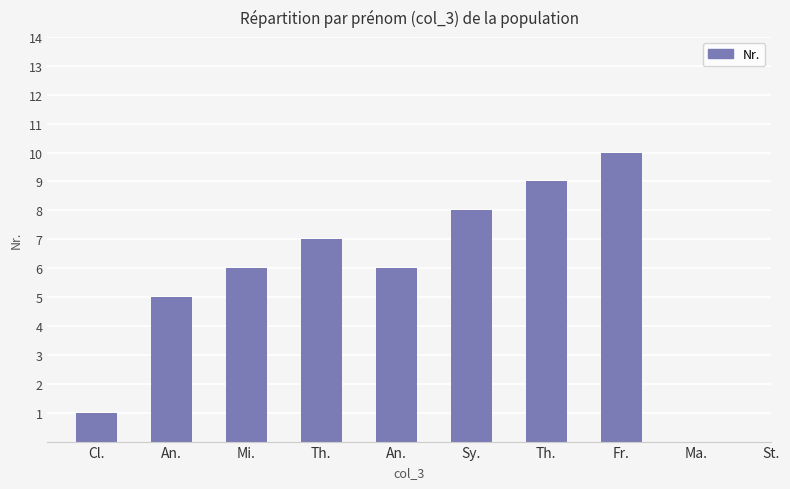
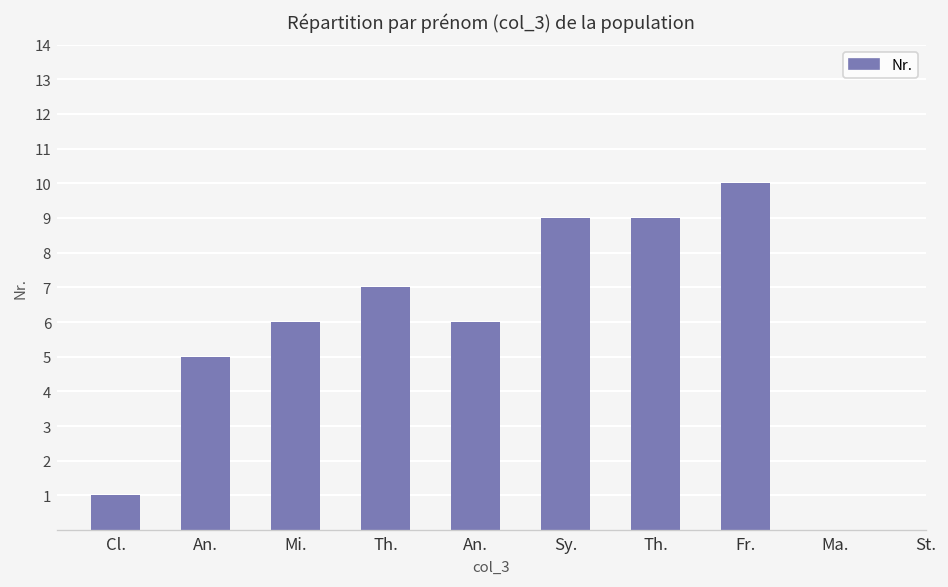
  {
    "Cl.": 1,
    "Mi.": 6,
-   "Sy.": 8,
+   "Sy.": 9,
    "Fr.": 10
  }
